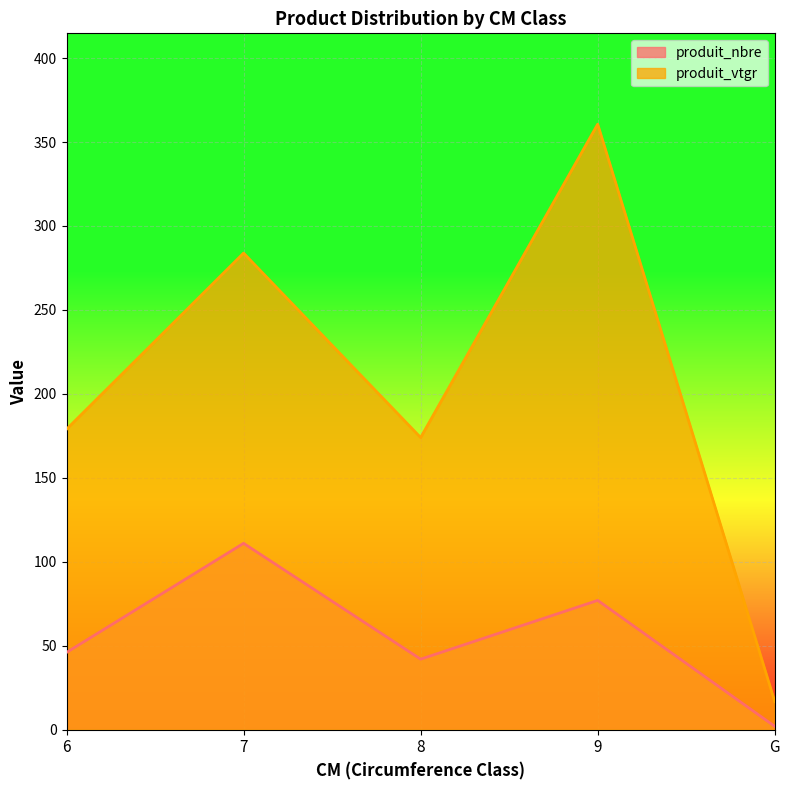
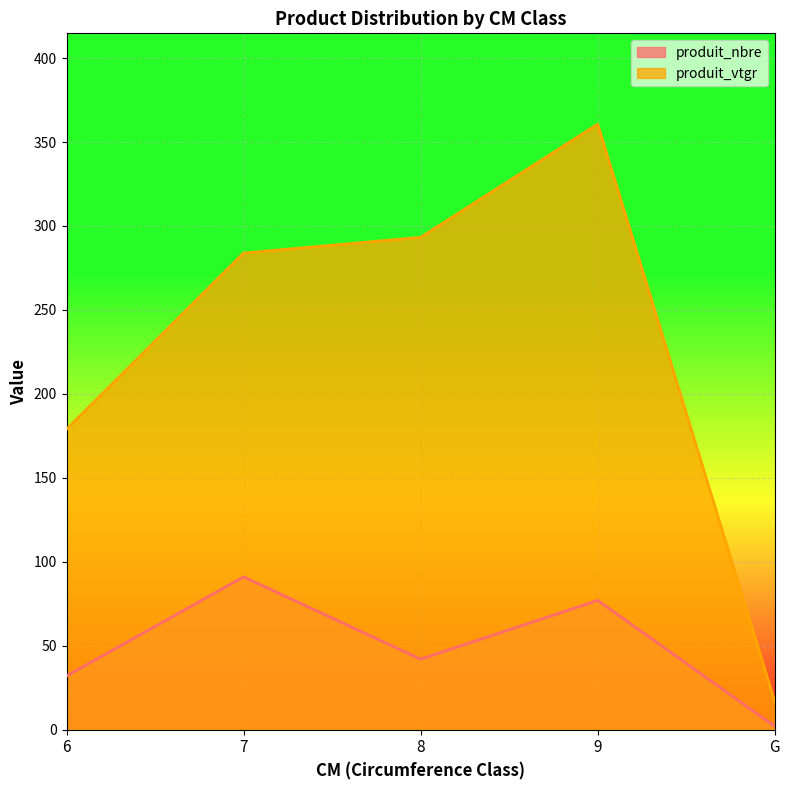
  {
    "produit_nbre": {
-     "6": 46,
-     "7": 111,
+     "6": 32,
+     "7": 91,
      "8": 42,
      "9": 77,
      "G": 2
    },
    "produit_vtgr": {
      "6": 179,
      "7": 284,
-     "8": 174,
+     "8": 293,
      "9": 361,
      "G": 17
    }
  }
